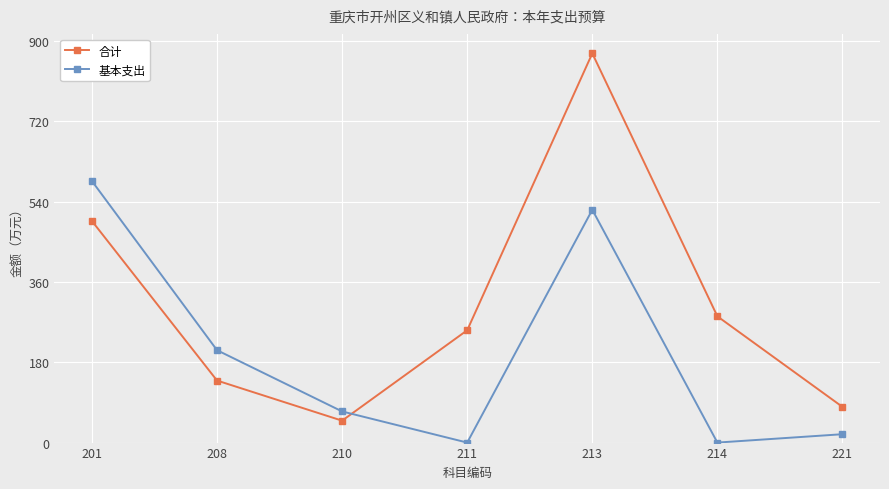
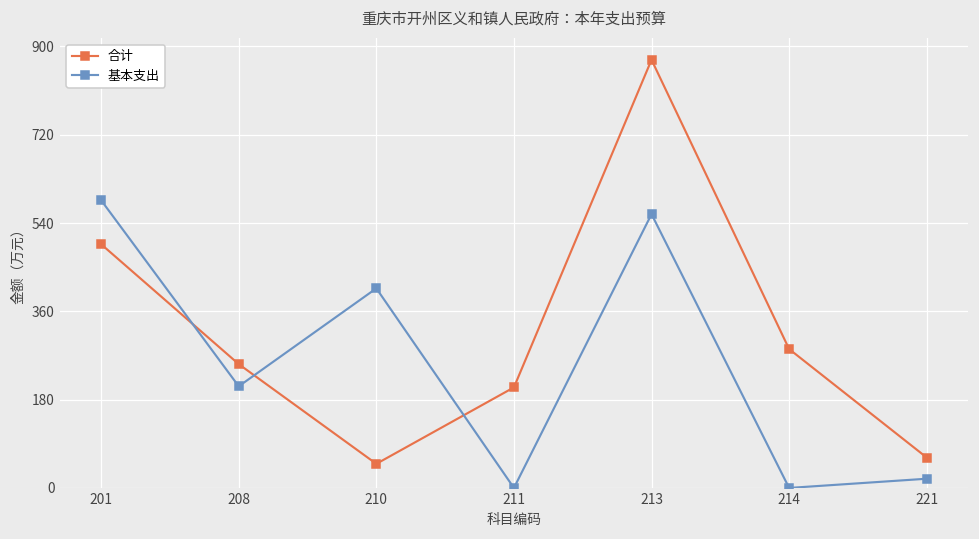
  {
    "合计": {
      "201": 500,
-     "208": 140,
+     "208": 250,
      "210": 50,
-     "211": 250,
+     "211": 210,
      "213": 870,
      "214": 280,
-     "221": 80
+     "221": 60
    },
    "基本支出": {
      "201": 590,
      "208": 210,
-     "210": 70,
+     "210": 410,
      "211": 0,
-     "213": 520,
+     "213": 560,
      "214": 0,
      "221": 20
    }
  }
